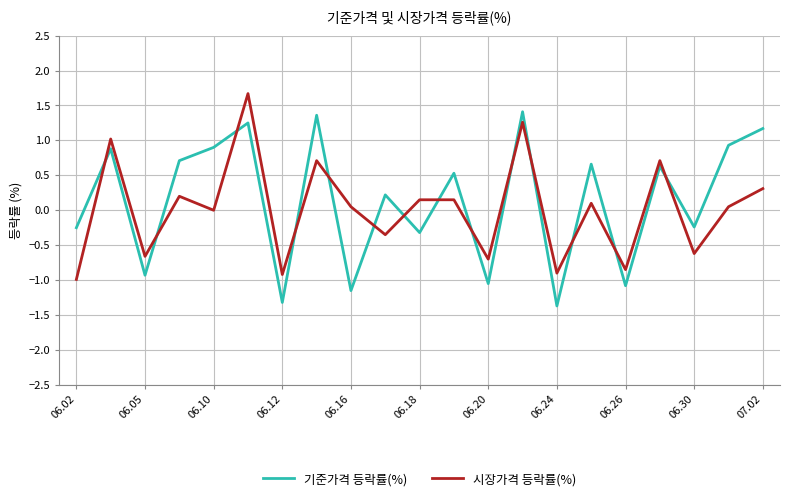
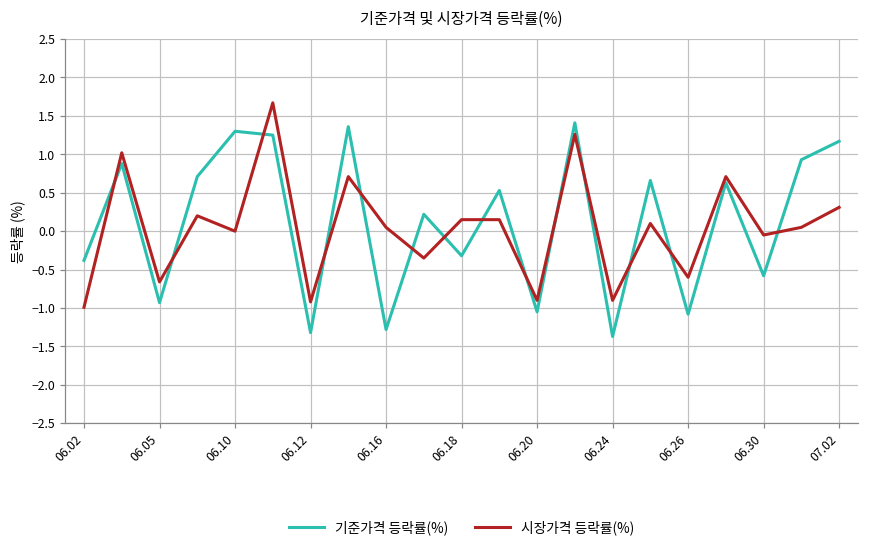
  {
    "기준가격 등락률(%)": {
-     "06.02": -0.3,
+     "06.02": -0.4,
      "06.05": -0.9,
-     "06.10": 0.9,
+     "06.10": 1.3,
      "06.12": -1.3,
-     "06.16": -1.2,
+     "06.16": -1.3,
      "06.18": -0.3,
      "06.20": -1.1,
      "06.24": -1.4,
      "06.26": -1.1,
-     "06.30": -0.2,
+     "06.30": -0.6,
      "07.02": 1.2
    },
    "시장가격 등락률(%)": {
      "06.02": -1.0,
      "06.05": -0.7,
      "06.10": 0.0,
      "06.12": -0.9,
      "06.16": 0.1,
      "06.18": 0.2,
-     "06.20": -0.7,
+     "06.20": -0.9,
      "06.24": -0.9,
-     "06.26": -0.9,
-     "06.30": -0.6,
+     "06.26": -0.6,
+     "06.30": -0.1,
      "07.02": 0.3
    }
  }
